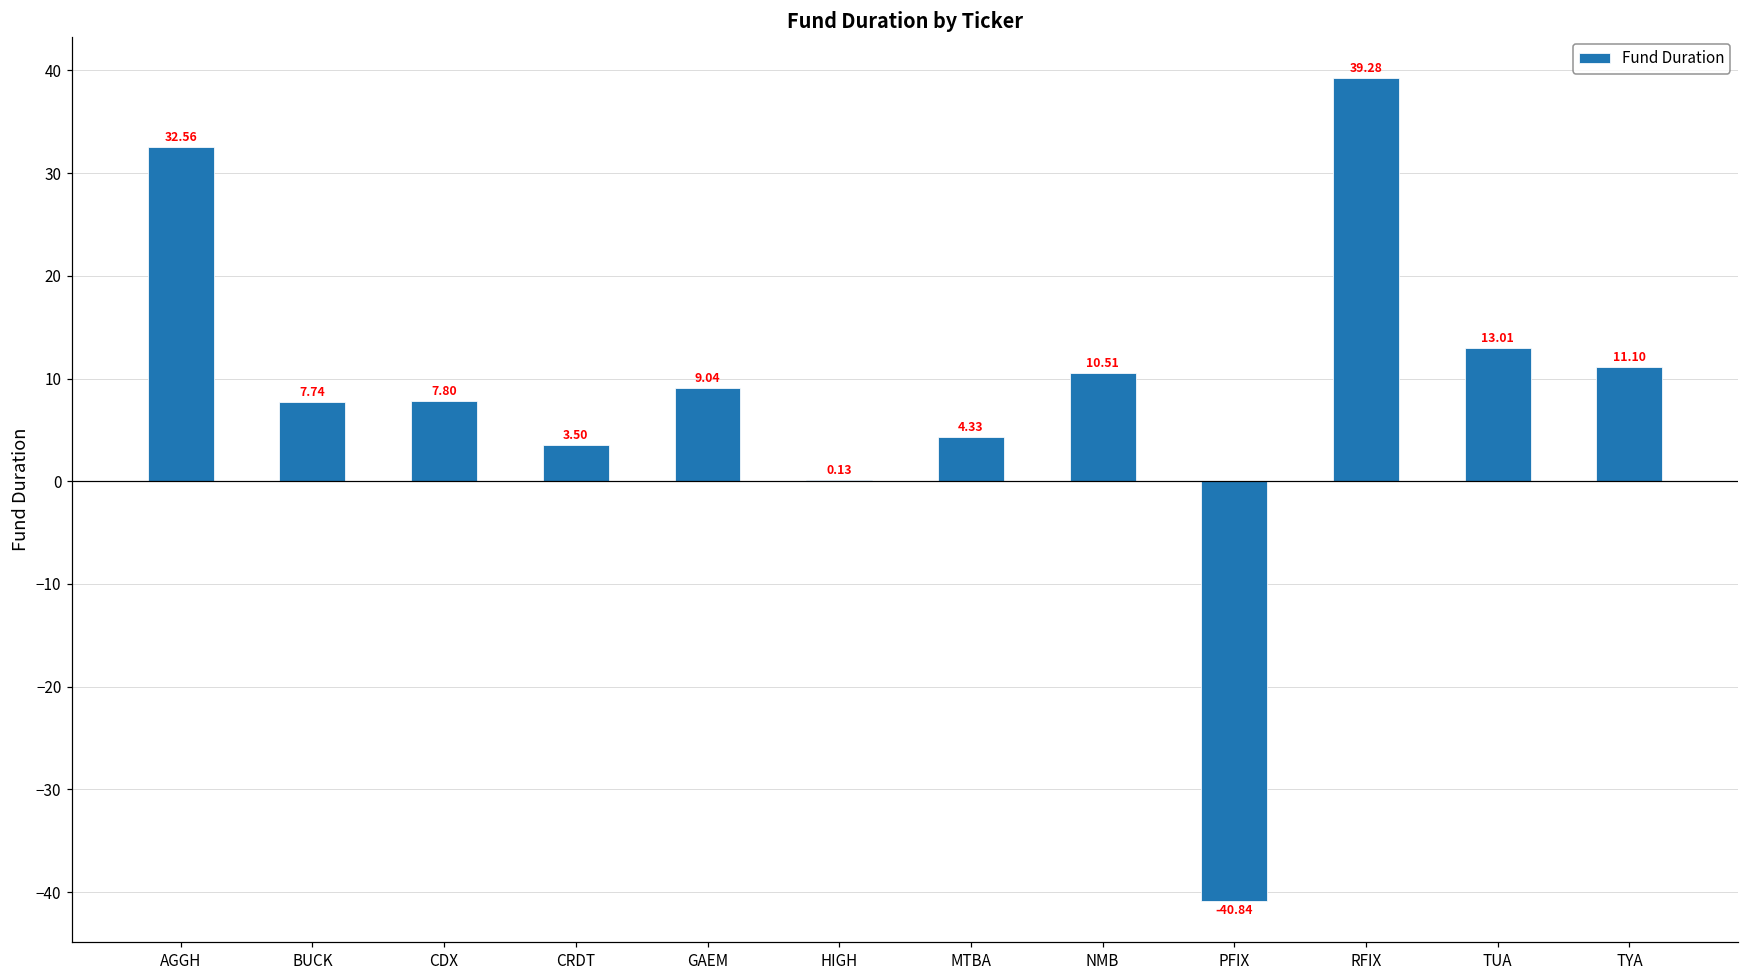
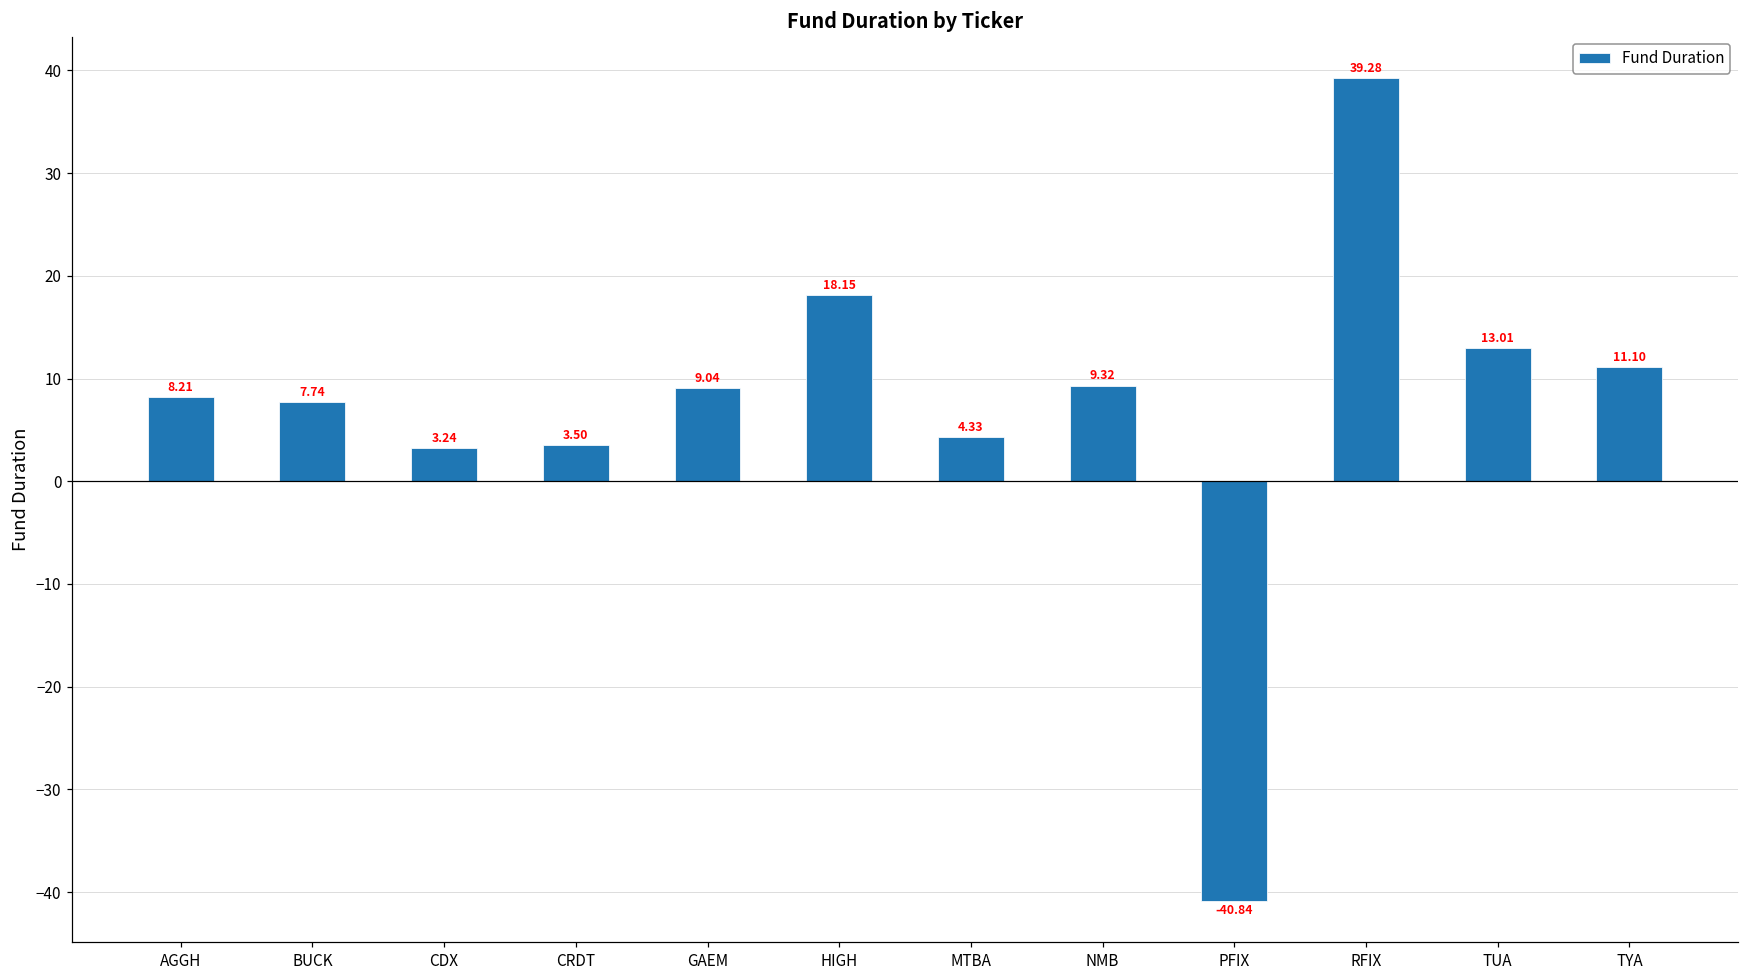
  {
-   "AGGH": 32.56,
+   "AGGH": 8.21,
    "BUCK": 7.74,
-   "CDX": 7.80,
+   "CDX": 3.24,
    "CRDT": 3.50,
    "GAEM": 9.04,
-   "HIGH": 0.13,
+   "HIGH": 18.15,
    "MTBA": 4.33,
-   "NMB": 10.51,
+   "NMB": 9.32,
    "PFIX": -40.84,
    "RFIX": 39.28,
    "TUA": 13.01,
    "TYA": 11.10
  }
